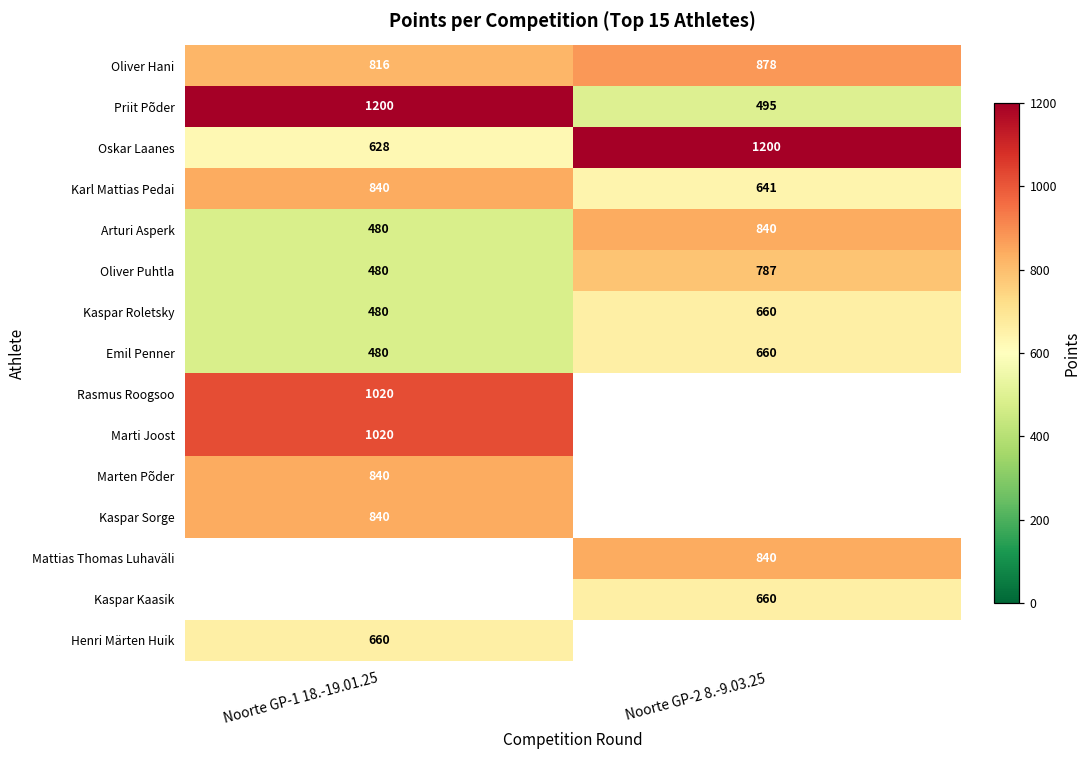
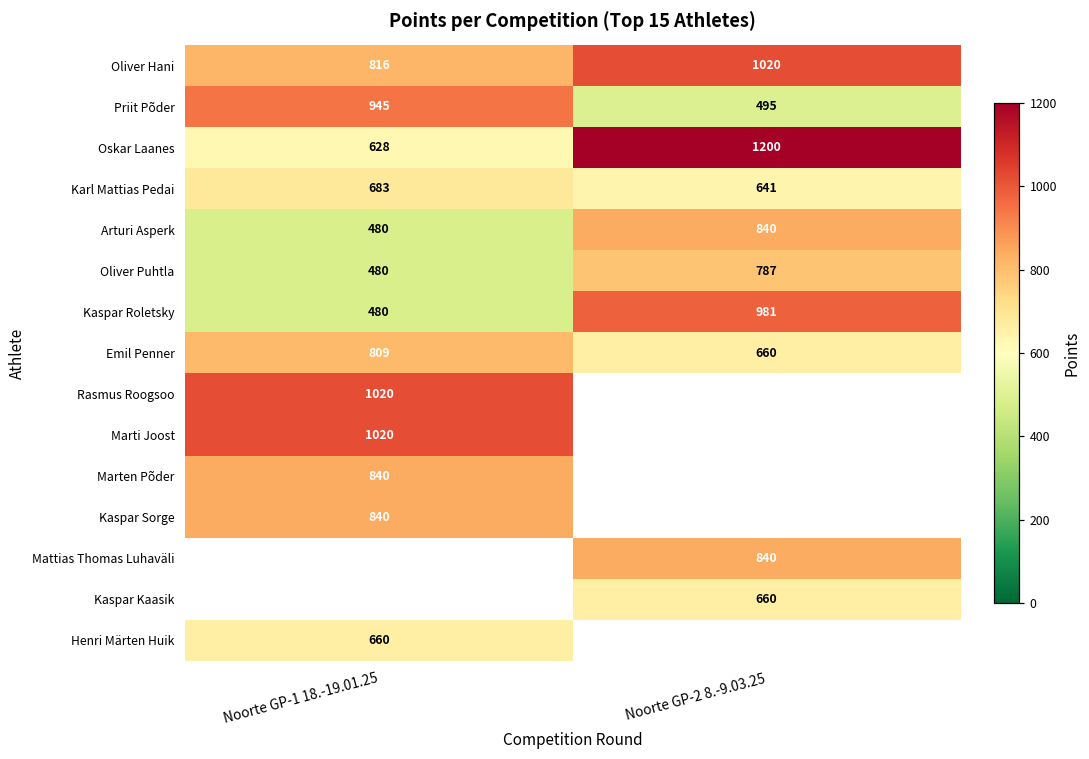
  {
    "Oliver Hani": {
      "Noorte GP-1 18.-19.01.25": 816,
-     "Noorte GP-2 8.-9.03.25": 878
+     "Noorte GP-2 8.-9.03.25": 1020
    },
    "Priit Põder": {
-     "Noorte GP-1 18.-19.01.25": 1200,
+     "Noorte GP-1 18.-19.01.25": 945,
      "Noorte GP-2 8.-9.03.25": 495
    },
    "Oskar Laanes": {
      "Noorte GP-1 18.-19.01.25": 628,
      "Noorte GP-2 8.-9.03.25": 1200
    },
    "Karl Mattias Pedai": {
-     "Noorte GP-1 18.-19.01.25": 840,
+     "Noorte GP-1 18.-19.01.25": 683,
      "Noorte GP-2 8.-9.03.25": 641
    },
    "Arturi Asperk": {
      "Noorte GP-1 18.-19.01.25": 480,
      "Noorte GP-2 8.-9.03.25": 840
    },
    "Oliver Puhtla": {
      "Noorte GP-1 18.-19.01.25": 480,
      "Noorte GP-2 8.-9.03.25": 787
    },
    "Kaspar Roletsky": {
      "Noorte GP-1 18.-19.01.25": 480,
-     "Noorte GP-2 8.-9.03.25": 660
+     "Noorte GP-2 8.-9.03.25": 981
    },
    "Emil Penner": {
-     "Noorte GP-1 18.-19.01.25": 480,
+     "Noorte GP-1 18.-19.01.25": 809,
      "Noorte GP-2 8.-9.03.25": 660
    },
    "Rasmus Roogsoo": {
      "Noorte GP-1 18.-19.01.25": 1020
    },
    "Marti Joost": {
      "Noorte GP-1 18.-19.01.25": 1020
    },
    "Marten Põder": {
      "Noorte GP-1 18.-19.01.25": 840
    },
    "Kaspar Sorge": {
      "Noorte GP-1 18.-19.01.25": 840
    },
    "Mattias Thomas Luhaväli": {
      "Noorte GP-2 8.-9.03.25": 840
    },
    "Kaspar Kaasik": {
      "Noorte GP-2 8.-9.03.25": 660
    },
    "Henri Märten Huik": {
      "Noorte GP-1 18.-19.01.25": 660
    }
  }
